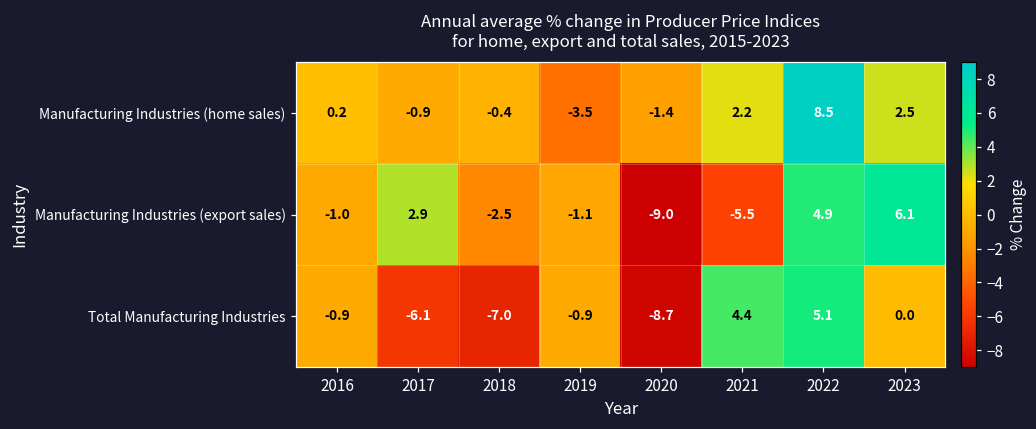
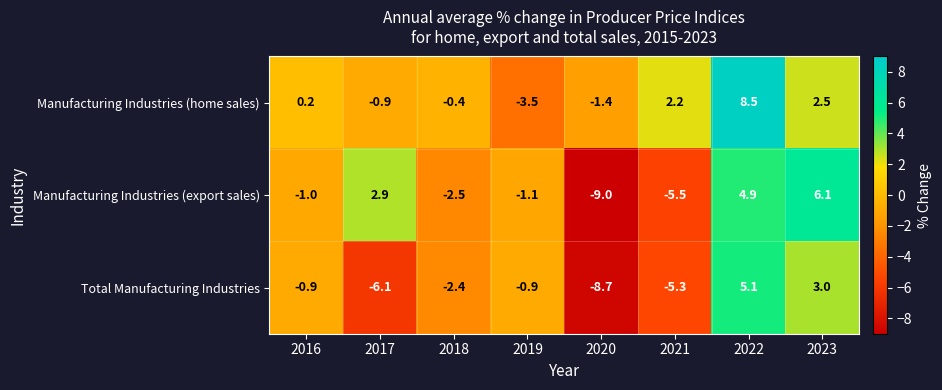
  {
    "Manufacturing Industries (home sales)": {
      "2016": 0.2,
      "2017": -0.9,
      "2018": -0.4,
      "2019": -3.5,
      "2020": -1.4,
      "2021": 2.2,
      "2022": 8.5,
      "2023": 2.5
    },
    "Manufacturing Industries (export sales)": {
      "2016": -1.0,
      "2017": 2.9,
      "2018": -2.5,
      "2019": -1.1,
      "2020": -9.0,
      "2021": -5.5,
      "2022": 4.9,
      "2023": 6.1
    },
    "Total Manufacturing Industries": {
      "2016": -0.9,
      "2017": -6.1,
-     "2018": -7.0,
+     "2018": -2.4,
      "2019": -0.9,
      "2020": -8.7,
-     "2021": 4.4,
+     "2021": -5.3,
      "2022": 5.1,
-     "2023": 0.0
+     "2023": 3.0
    }
  }
